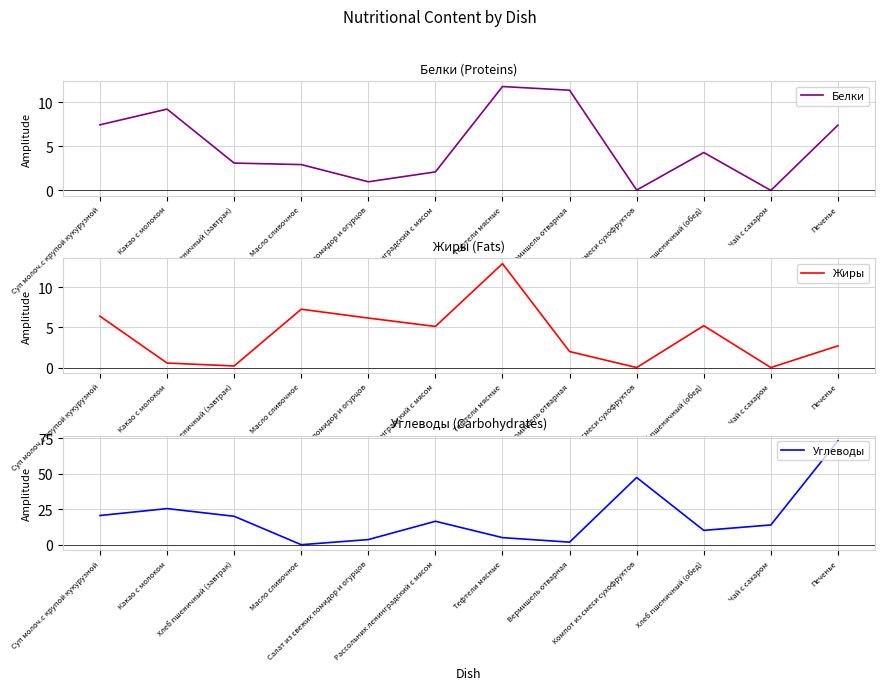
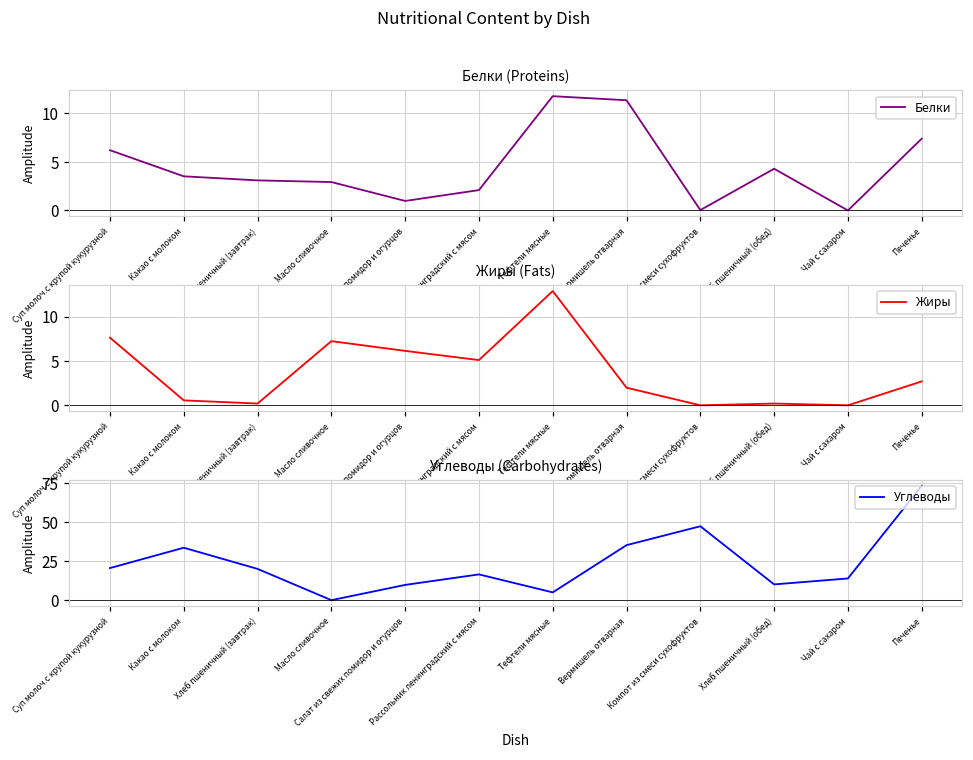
  {
    "Белки (Proteins)": {
-     "Суп молоч.с крупой кукурузной": 7,
-     "Какао с молоком": 9,
+     "Суп молоч.с крупой кукурузной": 6,
+     "Какао с молоком": 4,
      "Масло сливочное": 3,
      "Тефтели мясные": 12,
      "Вермишель отварная": 11,
      "Хлеб пшеничный (обед)": 4,
      "Чай с сахаром": 0,
      "Печенье": 7
    },
    "Жиры (Fats)": {
-     "Суп молоч.с крупой кукурузной": 6,
+     "Суп молоч.с крупой кукурузной": 8,
      "Какао с молоком": 1,
      "Масло сливочное": 7,
      "Тефтели мясные": 13,
      "Вермишель отварная": 2,
-     "Хлеб пшеничный (обед)": 5,
+     "Хлеб пшеничный (обед)": 0,
      "Чай с сахаром": 0,
      "Печенье": 3
    },
    "Углеводы (Carbohydrates)": {
      "Суп молоч.с крупой кукурузной": 21,
-     "Какао с молоком": 25,
+     "Какао с молоком": 34,
      "Хлеб пшеничный (завтрак)": 20,
      "Масло сливочное": 0,
-     "Салат из свежих помидор и огурцов": 4,
+     "Салат из свежих помидор и огурцов": 10,
      "Рассольник ленинградский с мясом": 17,
      "Тефтели мясные": 5,
-     "Вермишель отварная": 2,
+     "Вермишель отварная": 35,
      "Компот из смеси сухофруктов": 47,
      "Хлеб пшеничный (обед)": 10,
      "Чай с сахаром": 14,
      "Печенье": 73
    }
  }
